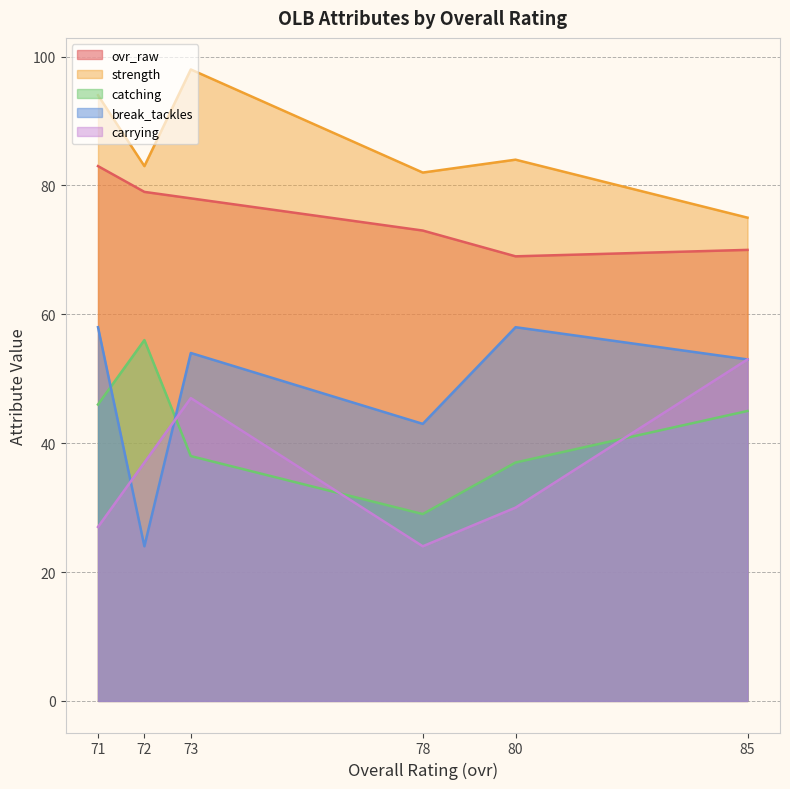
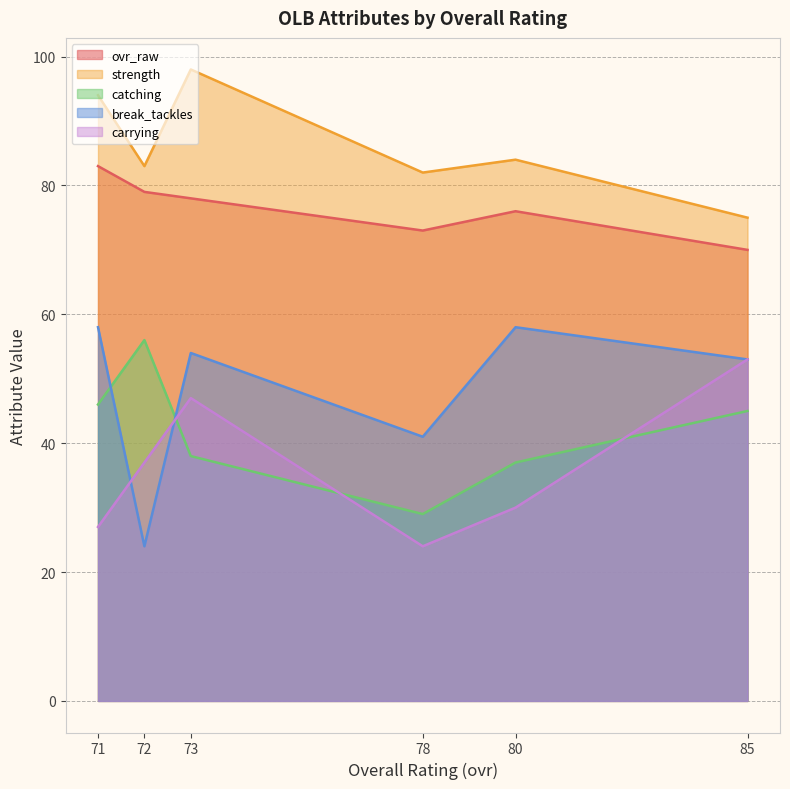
  {
    "ovr_raw": {
      "71": 83,
      "72": 79,
      "73": 78,
      "78": 73,
-     "80": 69,
+     "80": 76,
      "85": 70
    },
    "strength": {
      "72": 83,
      "78": 82,
      "80": 84,
      "85": 75
    },
    "catching": {
      "71": 46,
      "72": 56,
      "73": 38,
      "78": 29,
      "80": 37,
      "85": 45
    },
    "break_tackles": {
      "71": 58,
      "72": 24,
      "73": 54,
-     "78": 43,
+     "78": 41,
      "80": 58
    },
    "carrying": {
      "71": 27,
      "72": 37,
      "73": 47,
      "78": 24,
      "80": 30
    }
  }
